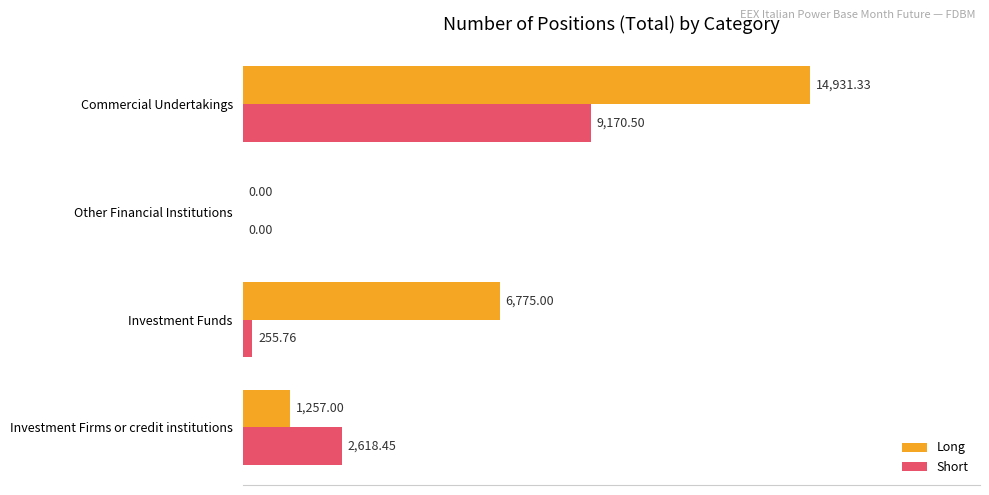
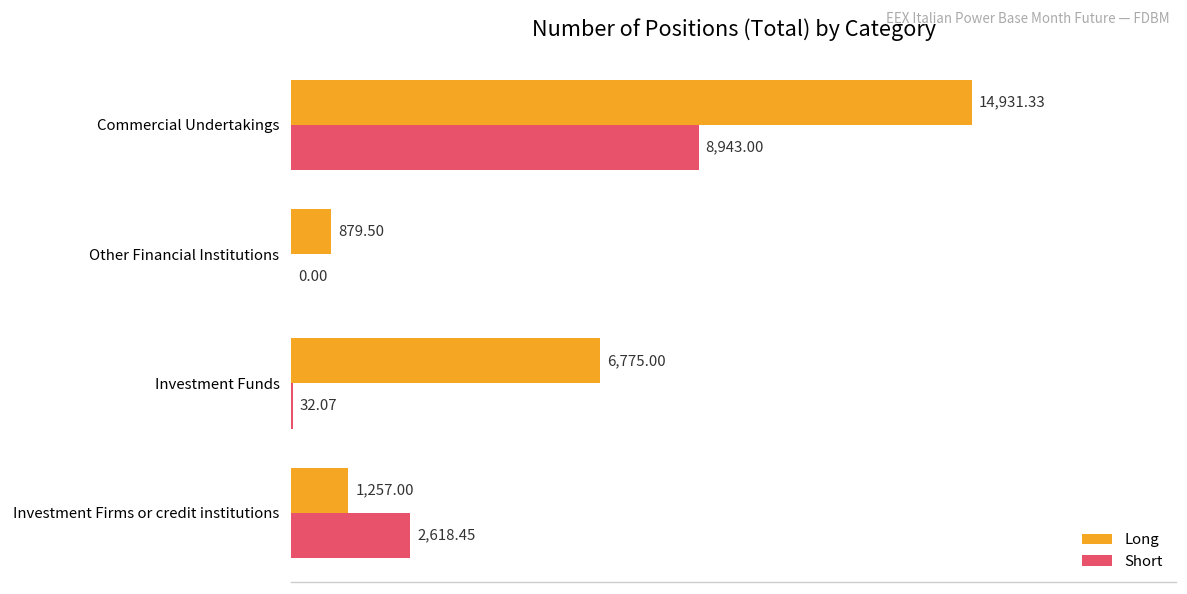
  {
    "Long": {
      "Commercial Undertakings": "14,931.33",
-     "Other Financial Institutions": "0.00",
+     "Other Financial Institutions": "879.50",
      "Investment Funds": "6,775.00",
      "Investment Firms or credit institutions": "1,257.00"
    },
    "Short": {
-     "Commercial Undertakings": "9,170.50",
+     "Commercial Undertakings": "8,943.00",
      "Other Financial Institutions": "0.00",
-     "Investment Funds": "255.76",
+     "Investment Funds": "32.07",
      "Investment Firms or credit institutions": "2,618.45"
    }
  }
